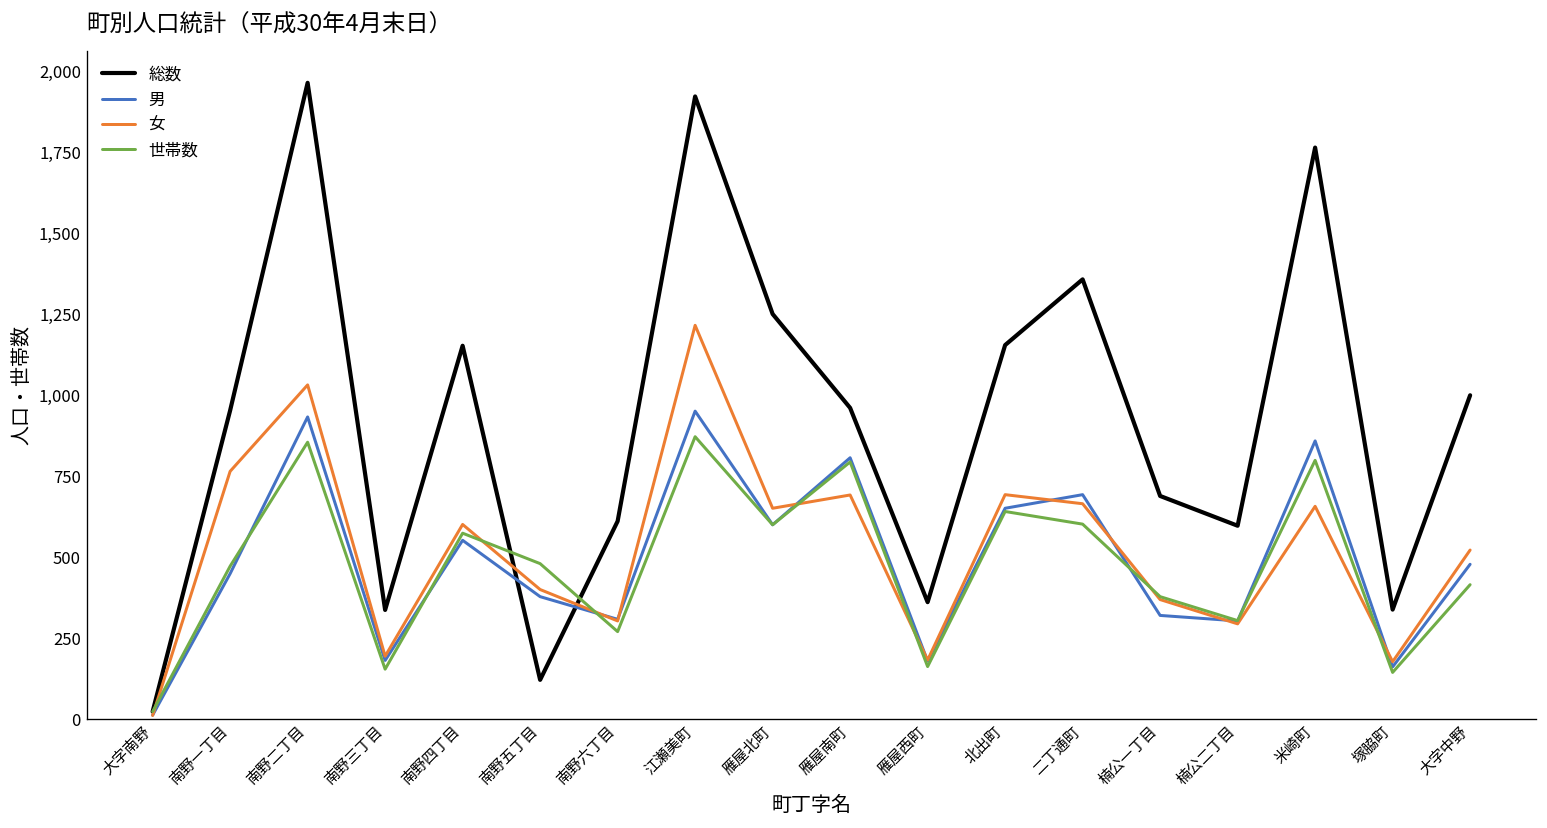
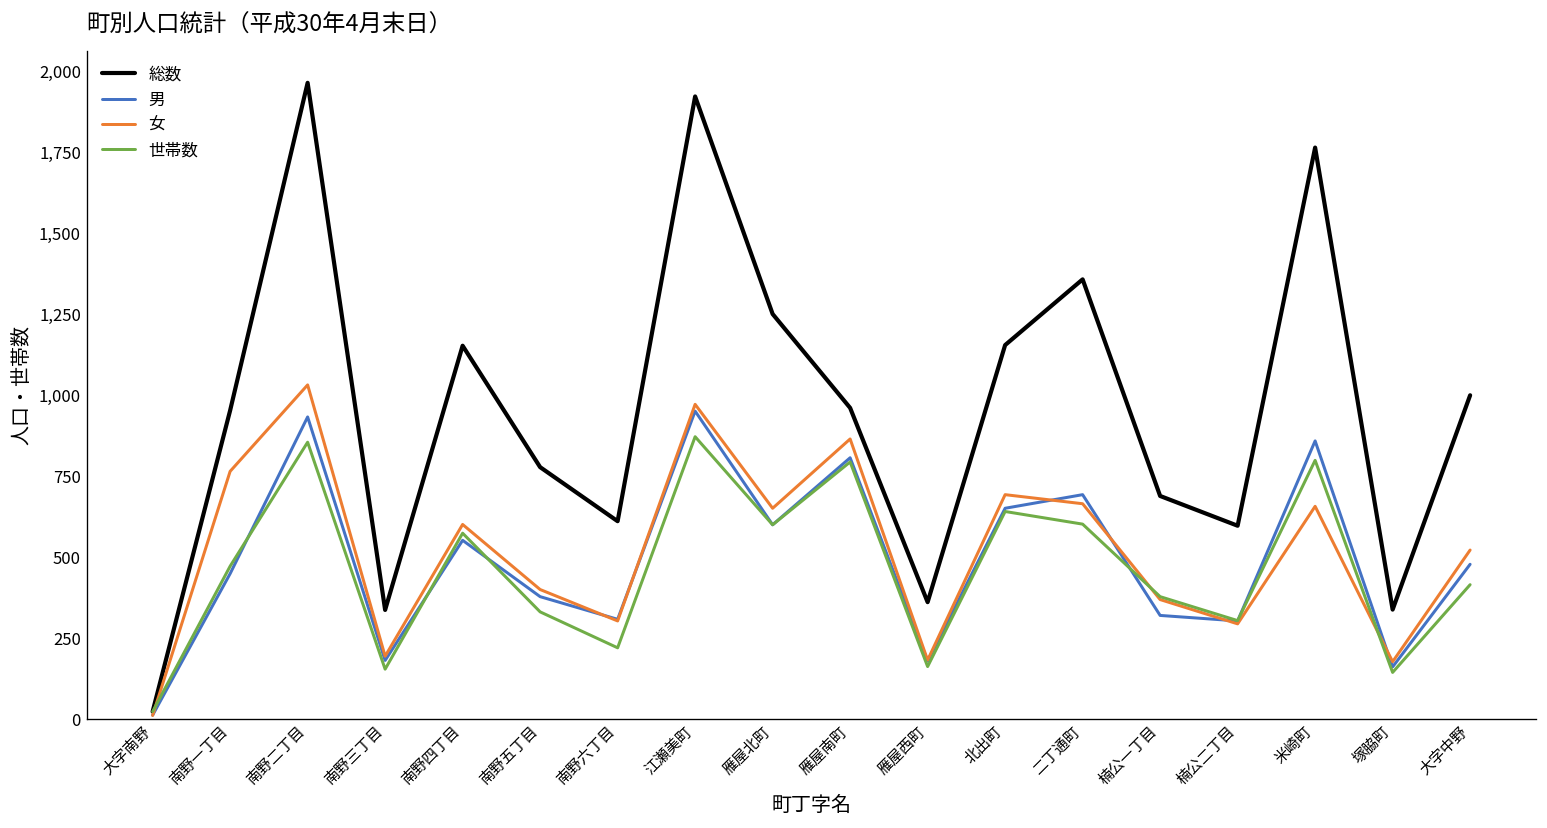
  {
    "総数": {
      "南野一丁目": "950",
      "南野二丁目": "1,970",
      "南野三丁目": "340",
      "南野四丁目": "1,150",
-     "南野五丁目": "120",
+     "南野五丁目": "780",
      "南野六丁目": "610",
      "江瀬美町": "1,920",
      "雁屋北町": "1,250",
      "雁屋南町": "960",
      "雁屋西町": "360",
      "北出町": "1,160",
      "二丁通町": "1,360",
      "楠公一丁目": "690",
      "楠公二丁目": "600",
      "米崎町": "1,770",
      "塚脇町": "340",
      "大字中野": "1,000"
    },
    "男": {
      "南野一丁目": "450",
      "南野二丁目": "930",
      "南野三丁目": "180",
      "南野四丁目": "550",
      "南野五丁目": "380",
      "江瀬美町": "950",
      "雁屋南町": "810",
      "北出町": "650",
      "二丁通町": "690",
      "楠公一丁目": "320",
      "米崎町": "860",
      "塚脇町": "160",
      "大字中野": "480"
    },
    "女": {
      "南野一丁目": "770",
      "南野二丁目": "1,030",
      "南野三丁目": "190",
      "南野四丁目": "600",
      "南野五丁目": "400",
-     "江瀬美町": "1,220",
+     "江瀬美町": "970",
      "雁屋北町": "650",
-     "雁屋南町": "690",
+     "雁屋南町": "870",
      "北出町": "690",
      "二丁通町": "670",
      "米崎町": "660",
      "塚脇町": "180",
      "大字中野": "520"
    },
    "世帯数": {
      "南野一丁目": "470",
      "南野二丁目": "860",
      "南野三丁目": "150",
      "南野四丁目": "570",
-     "南野五丁目": "480",
-     "南野六丁目": "270",
+     "南野五丁目": "330",
+     "南野六丁目": "220",
      "江瀬美町": "870",
      "雁屋南町": "790",
      "雁屋西町": "160",
      "北出町": "640",
      "二丁通町": "600",
      "米崎町": "800",
      "塚脇町": "140",
      "大字中野": "420"
    }
  }
